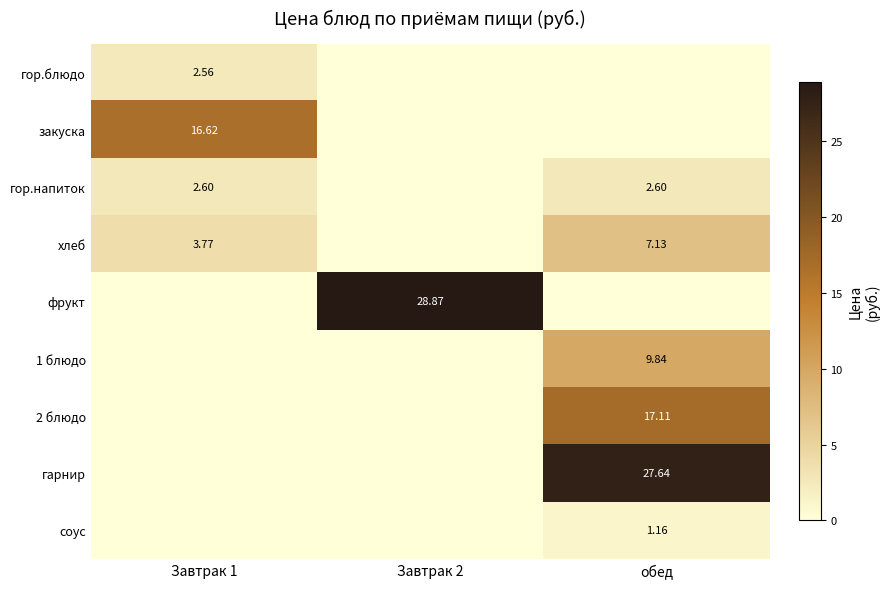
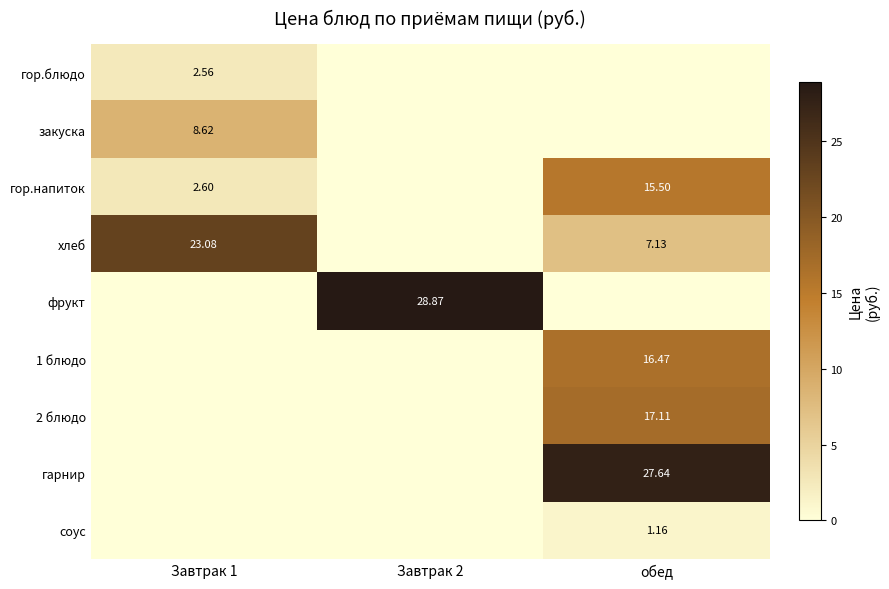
  {
    "гор.блюдо": {
      "Завтрак 1": 2.56
    },
    "закуска": {
-     "Завтрак 1": 16.62
+     "Завтрак 1": 8.62
    },
    "гор.напиток": {
      "Завтрак 1": 2.60,
-     "обед": 2.60
+     "обед": 15.50
    },
    "хлеб": {
-     "Завтрак 1": 3.77,
+     "Завтрак 1": 23.08,
      "обед": 7.13
    },
    "фрукт": {
      "Завтрак 2": 28.87
    },
    "1 блюдо": {
-     "обед": 9.84
+     "обед": 16.47
    },
    "2 блюдо": {
      "обед": 17.11
    },
    "гарнир": {
      "обед": 27.64
    },
    "соус": {
      "обед": 1.16
    }
  }
